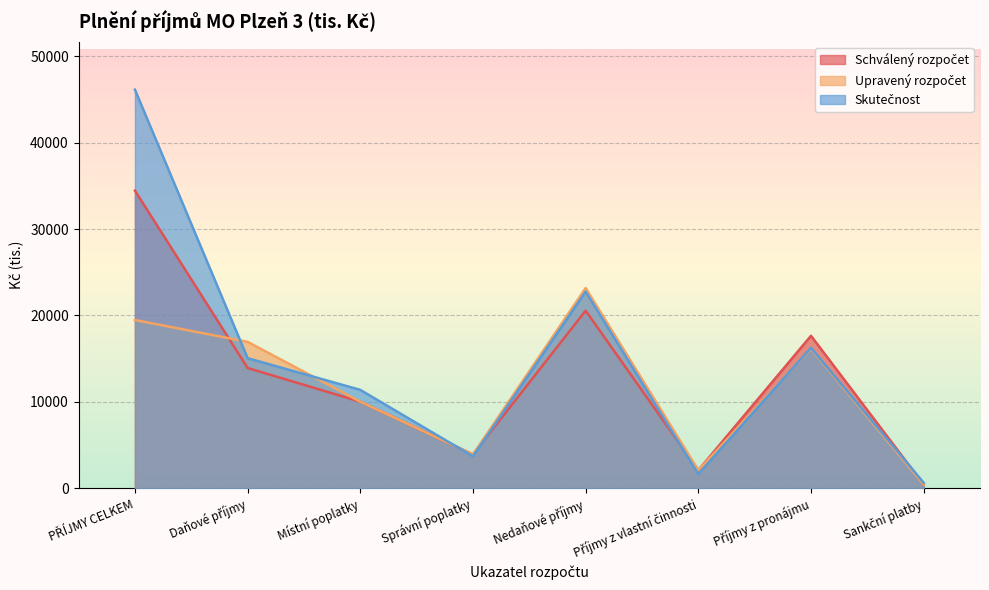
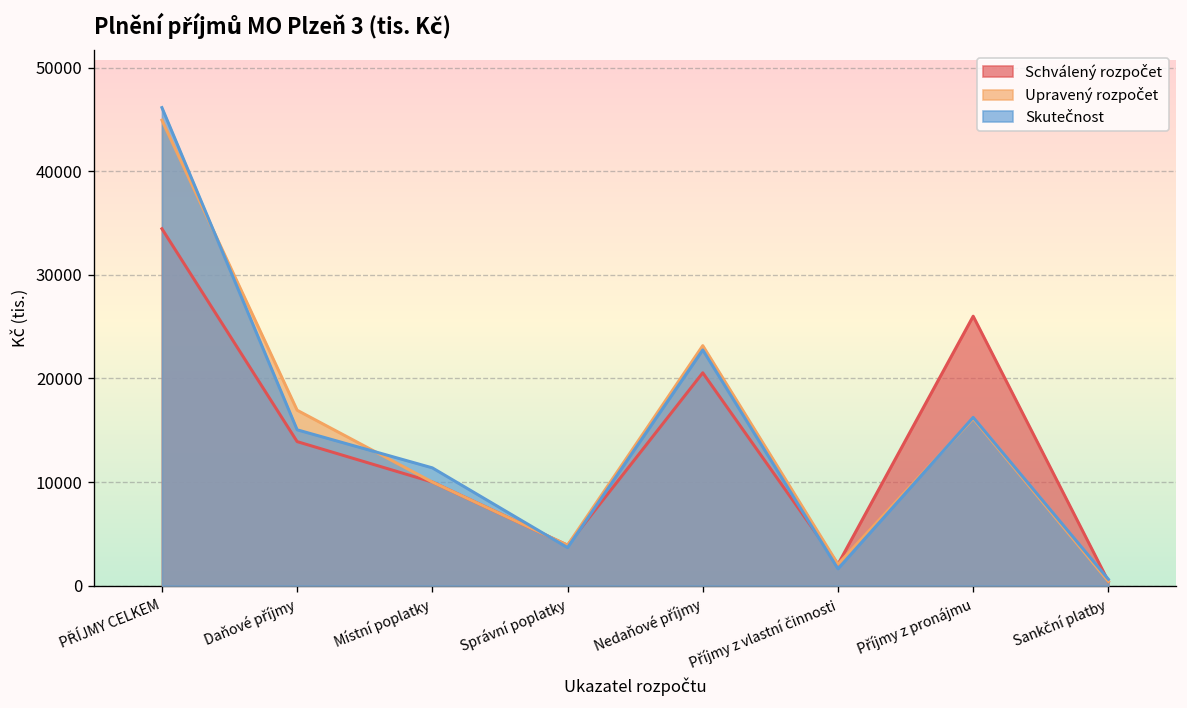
  {
    "Schválený rozpočet": {
      "PŘÍJMY CELKEM": 34000,
      "Daňové příjmy": 14000,
      "Nedaňové příjmy": 21000,
-     "Příjmy z pronájmu": 18000
+     "Příjmy z pronájmu": 26000
    },
    "Upravený rozpočet": {
-     "PŘÍJMY CELKEM": 19000,
+     "PŘÍJMY CELKEM": 45000,
      "Daňové příjmy": 17000,
      "Nedaňové příjmy": 23000
    },
    "Skutečnost": {
      "PŘÍJMY CELKEM": 46000,
      "Daňové příjmy": 15000,
      "Místní poplatky": 11000,
      "Nedaňové příjmy": 23000,
      "Příjmy z vlastní činnosti": 2000
    }
  }
